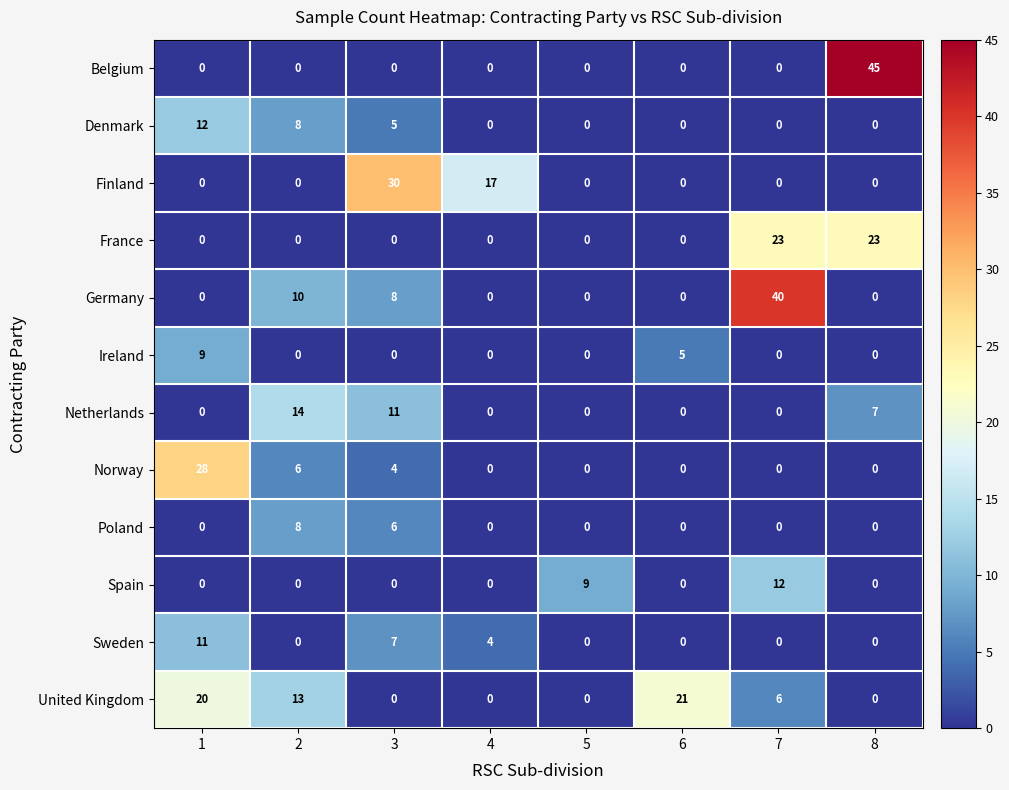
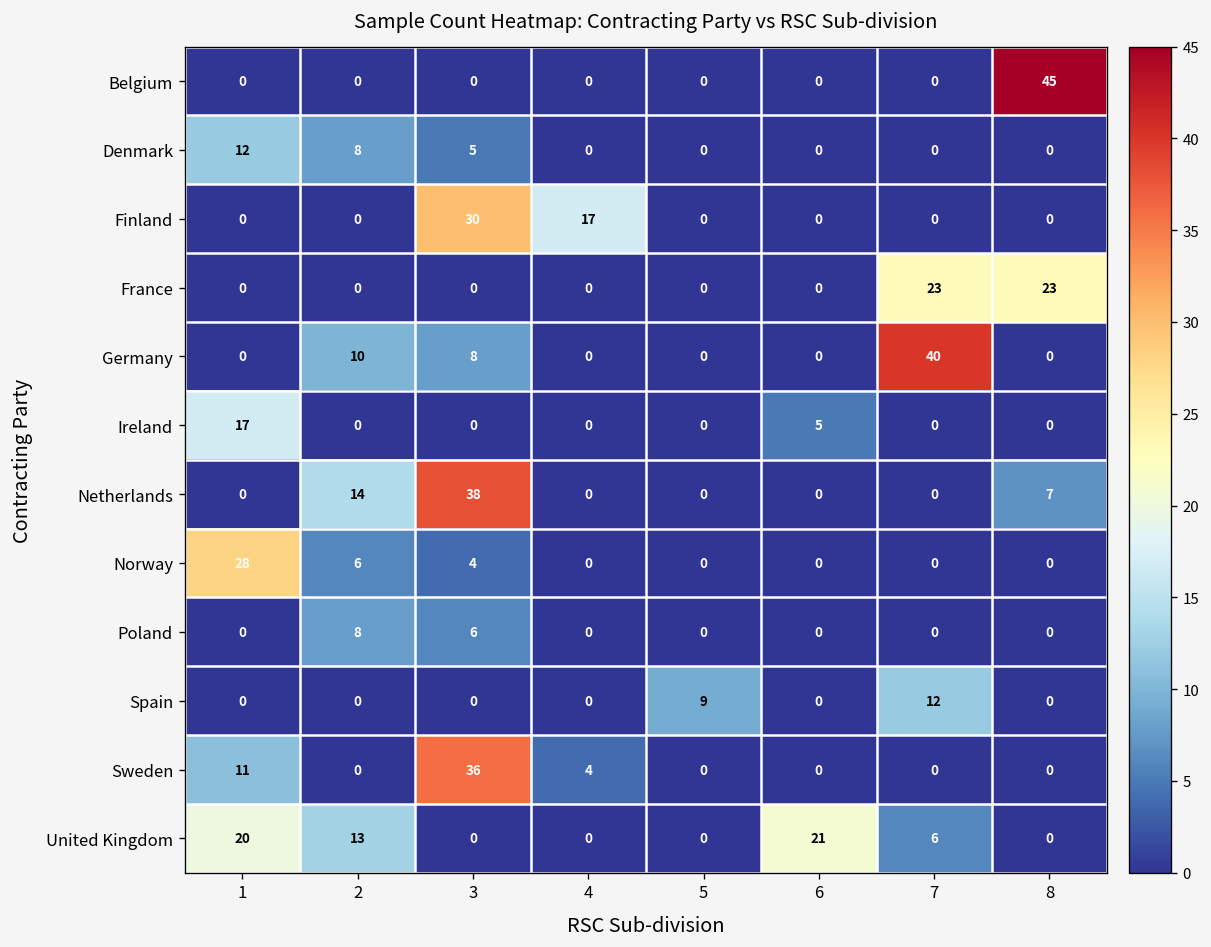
  {
    "Belgium": {
      "1": 0,
      "2": 0,
      "3": 0,
      "4": 0,
      "5": 0,
      "6": 0,
      "7": 0,
      "8": 45
    },
    "Denmark": {
      "1": 12,
      "2": 8,
      "3": 5,
      "4": 0,
      "5": 0,
      "6": 0,
      "7": 0,
      "8": 0
    },
    "Finland": {
      "1": 0,
      "2": 0,
      "3": 30,
      "4": 17,
      "5": 0,
      "6": 0,
      "7": 0,
      "8": 0
    },
    "France": {
      "1": 0,
      "2": 0,
      "3": 0,
      "4": 0,
      "5": 0,
      "6": 0,
      "7": 23,
      "8": 23
    },
    "Germany": {
      "1": 0,
      "2": 10,
      "3": 8,
      "4": 0,
      "5": 0,
      "6": 0,
      "7": 40,
      "8": 0
    },
    "Ireland": {
-     "1": 9,
+     "1": 17,
      "2": 0,
      "3": 0,
      "4": 0,
      "5": 0,
      "6": 5,
      "7": 0,
      "8": 0
    },
    "Netherlands": {
      "1": 0,
      "2": 14,
-     "3": 11,
+     "3": 38,
      "4": 0,
      "5": 0,
      "6": 0,
      "7": 0,
      "8": 7
    },
    "Norway": {
      "1": 28,
      "2": 6,
      "3": 4,
      "4": 0,
      "5": 0,
      "6": 0,
      "7": 0,
      "8": 0
    },
    "Poland": {
      "1": 0,
      "2": 8,
      "3": 6,
      "4": 0,
      "5": 0,
      "6": 0,
      "7": 0,
      "8": 0
    },
    "Spain": {
      "1": 0,
      "2": 0,
      "3": 0,
      "4": 0,
      "5": 9,
      "6": 0,
      "7": 12,
      "8": 0
    },
    "Sweden": {
      "1": 11,
      "2": 0,
-     "3": 7,
+     "3": 36,
      "4": 4,
      "5": 0,
      "6": 0,
      "7": 0,
      "8": 0
    },
    "United Kingdom": {
      "1": 20,
      "2": 13,
      "3": 0,
      "4": 0,
      "5": 0,
      "6": 21,
      "7": 6,
      "8": 0
    }
  }
